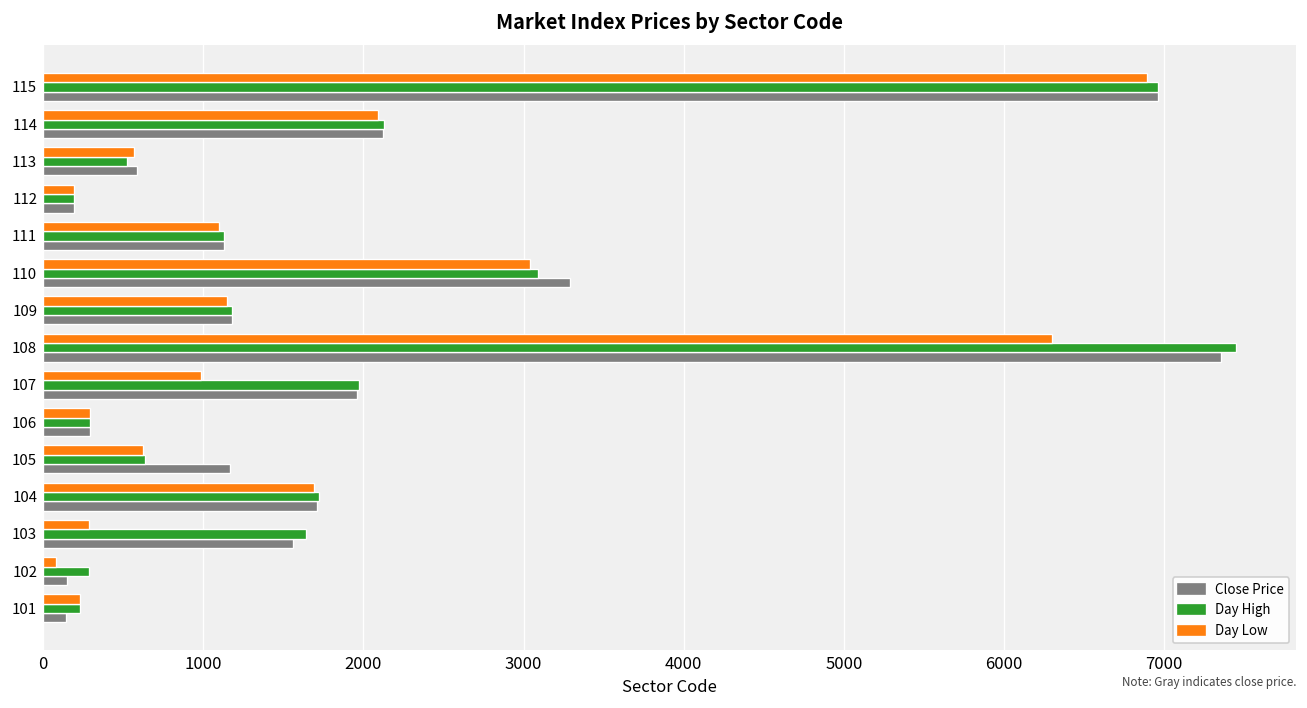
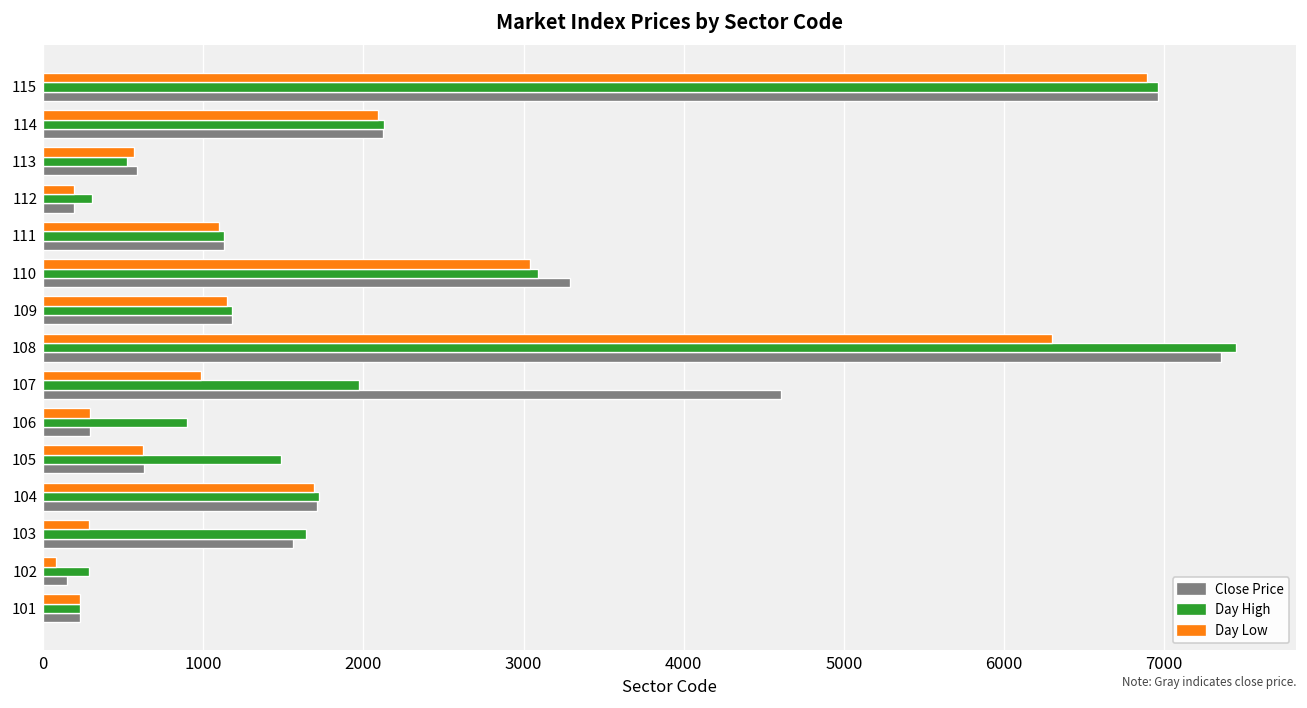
  {
    "Close Price": {
      "115": 6960,
      "114": 2130,
      "113": 590,
      "112": 200,
      "111": 1130,
      "110": 3290,
      "109": 1180,
      "108": 7360,
-     "107": 1960,
+     "107": 4610,
      "106": 300,
-     "105": 1170,
+     "105": 630,
      "104": 1710,
      "103": 1560,
      "102": 150,
-     "101": 140
+     "101": 230
    },
    "Day High": {
      "115": 6960,
      "114": 2130,
      "113": 520,
-     "112": 200,
+     "112": 310,
      "111": 1130,
      "110": 3090,
      "109": 1180,
      "108": 7450,
      "107": 1970,
-     "106": 300,
-     "105": 640,
+     "106": 900,
+     "105": 1490,
      "104": 1720,
      "103": 1640,
      "102": 290,
      "101": 230
    },
    "Day Low": {
      "115": 6890,
      "114": 2090,
      "113": 570,
      "112": 190,
      "111": 1100,
      "110": 3040,
      "109": 1150,
      "108": 6300,
      "107": 990,
      "106": 290,
      "105": 630,
      "104": 1690,
      "103": 280,
      "102": 80,
      "101": 230
    }
  }
